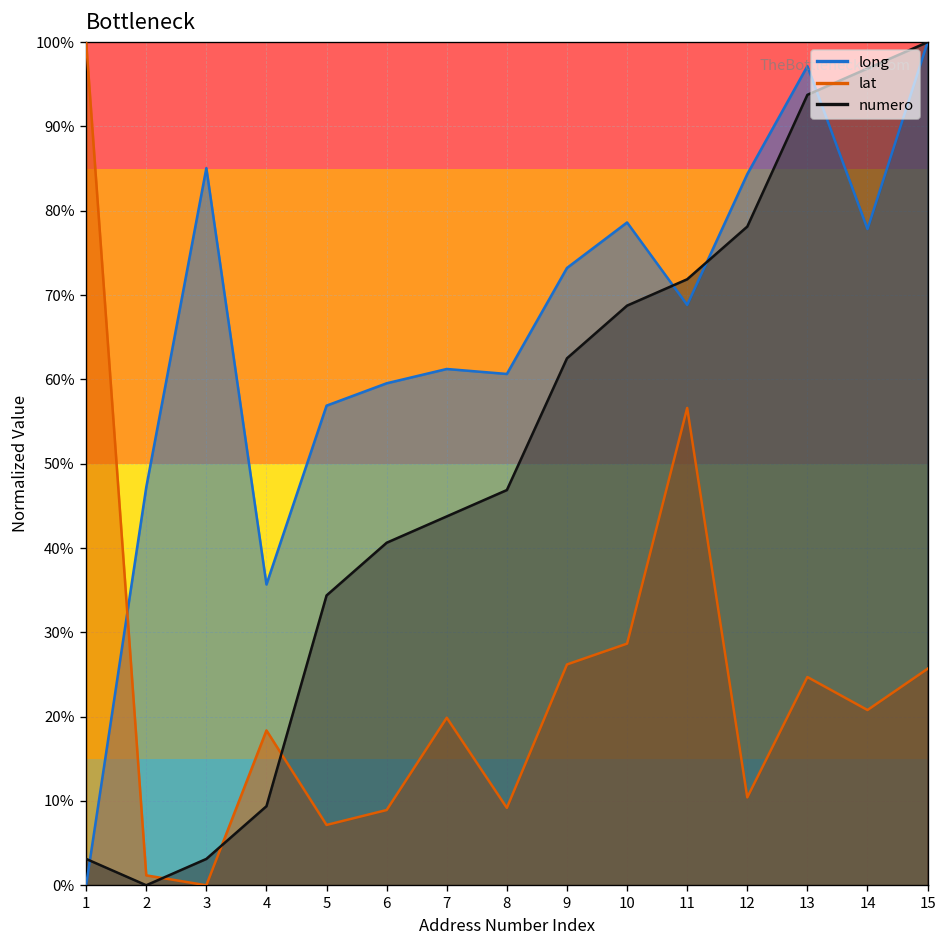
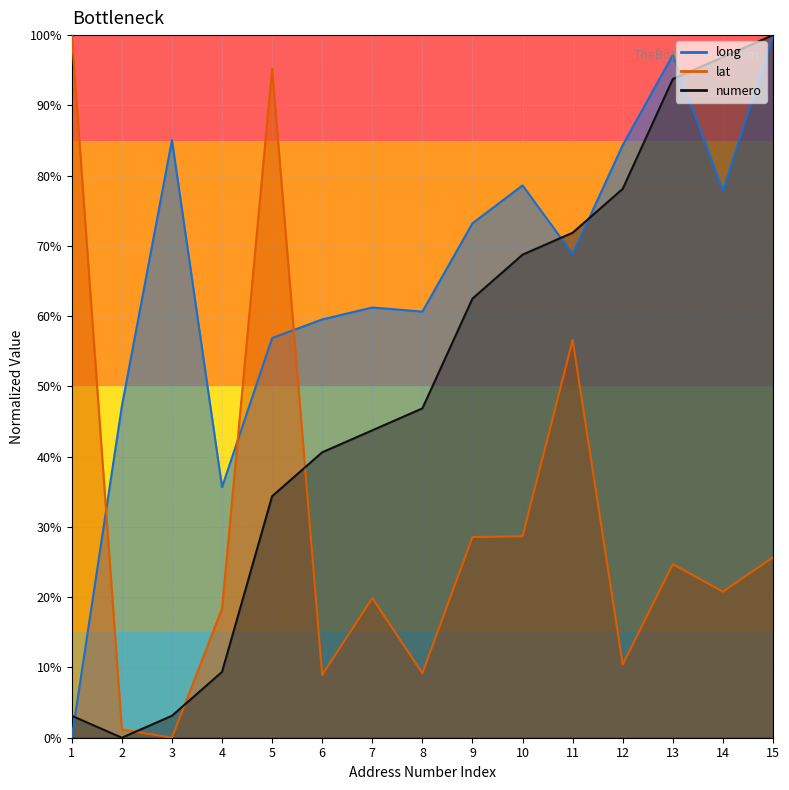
  {
    "long": {
      "1": "0%",
      "2": "47%",
      "3": "85%",
      "4": "36%",
      "5": "57%",
      "6": "60%",
      "7": "61%",
      "8": "61%",
      "9": "73%",
      "10": "79%",
      "11": "69%",
      "12": "84%",
      "13": "97%",
      "14": "78%"
    },
    "lat": {
      "1": "100%",
      "2": "1%",
      "3": "0%",
      "4": "18%",
-     "5": "7%",
+     "5": "95%",
      "6": "9%",
      "7": "20%",
      "8": "9%",
-     "9": "26%",
+     "9": "29%",
      "10": "29%",
      "11": "57%",
      "12": "10%",
      "13": "25%",
      "14": "21%",
      "15": "26%"
    }
  }
